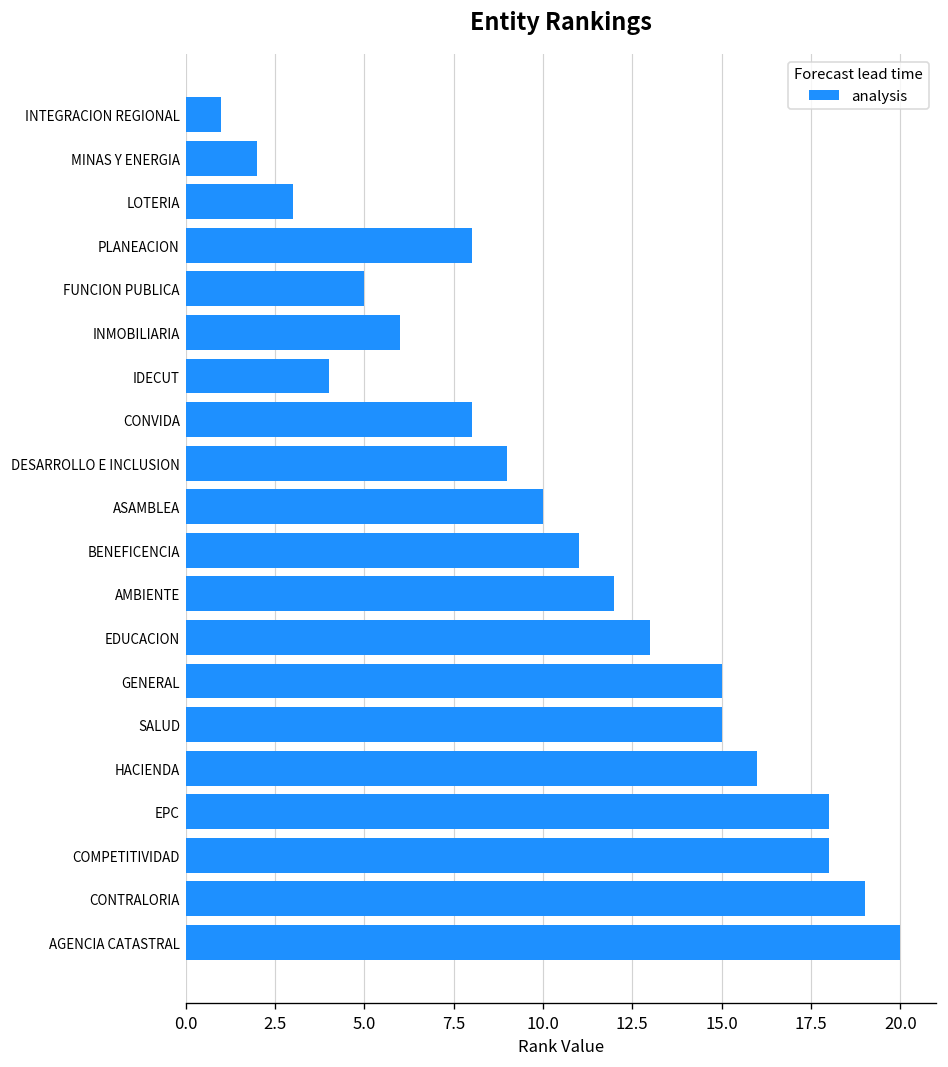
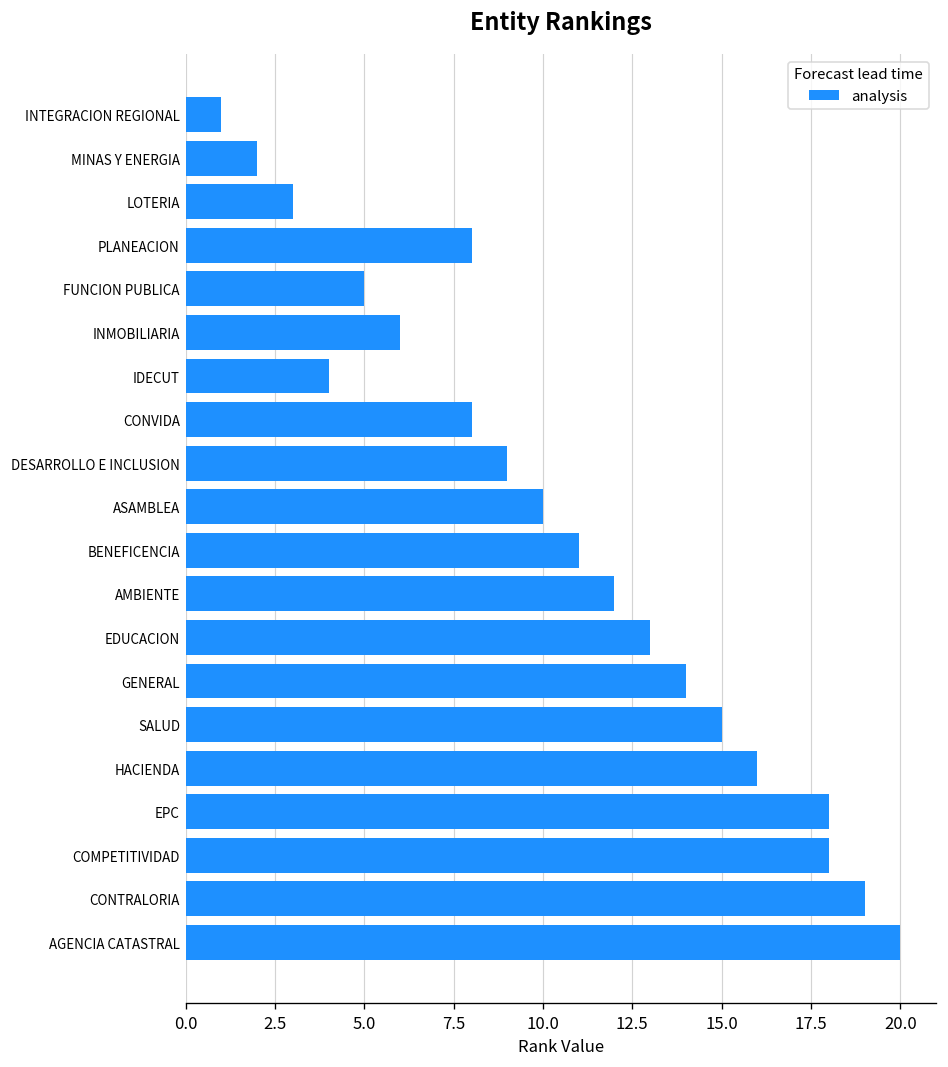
  {
    "INTEGRACION REGIONAL": 1,
    "MINAS Y ENERGIA": 2,
    "LOTERIA": 3,
    "PLANEACION": 8,
    "FUNCION PUBLICA": 5,
    "INMOBILIARIA": 6,
    "IDECUT": 4,
    "CONVIDA": 8,
    "DESARROLLO E INCLUSION": 9,
    "ASAMBLEA": 10,
    "BENEFICENCIA": 11,
    "AMBIENTE": 12,
    "EDUCACION": 13,
-   "GENERAL": 15,
+   "GENERAL": 14,
    "SALUD": 15,
    "HACIENDA": 16,
    "EPC": 18,
    "COMPETITIVIDAD": 18,
    "CONTRALORIA": 19,
    "AGENCIA CATASTRAL": 20
  }
